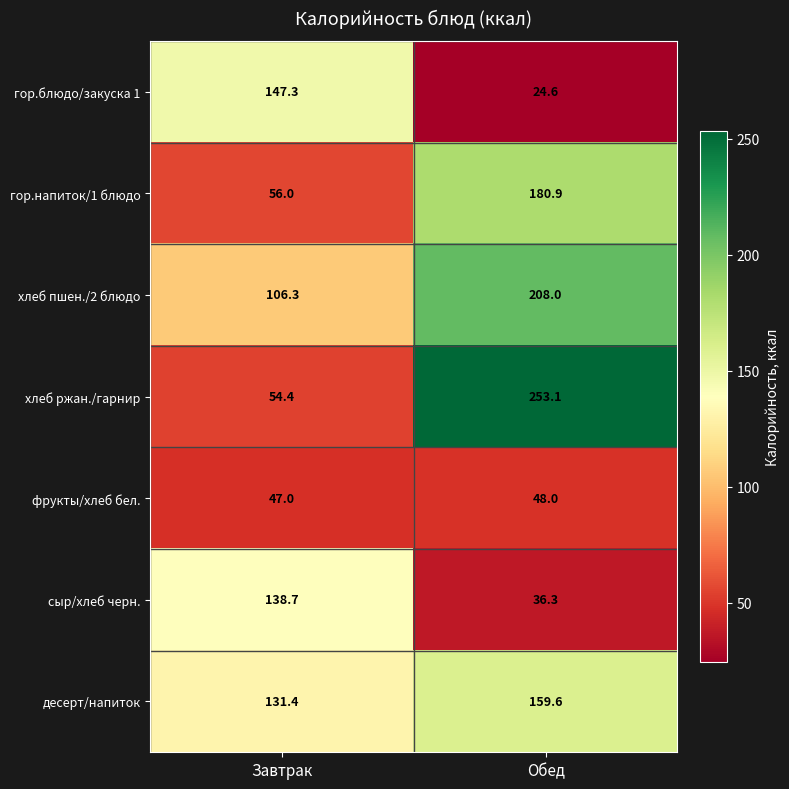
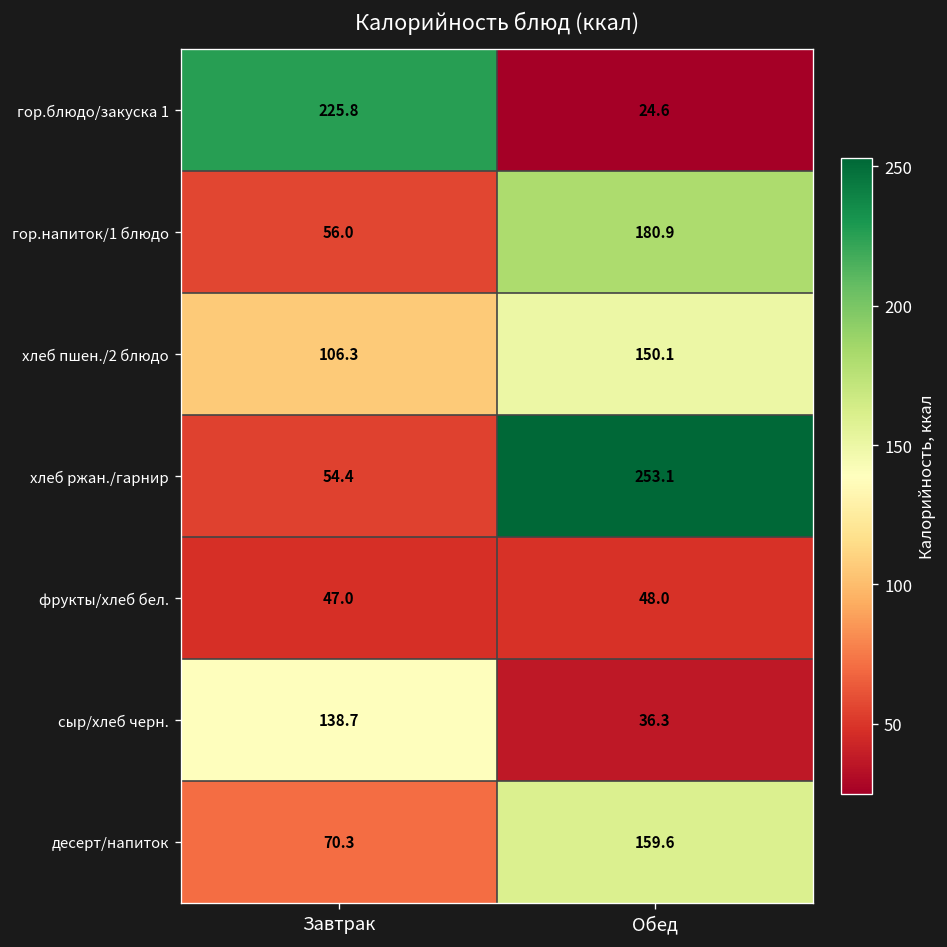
  {
    "гор.блюдо/закуска 1": {
-     "Завтрак": 147.3,
+     "Завтрак": 225.8,
      "Обед": 24.6
    },
    "гор.напиток/1 блюдо": {
      "Завтрак": 56.0,
      "Обед": 180.9
    },
    "хлеб пшен./2 блюдо": {
      "Завтрак": 106.3,
-     "Обед": 208.0
+     "Обед": 150.1
    },
    "хлеб ржан./гарнир": {
      "Завтрак": 54.4,
      "Обед": 253.1
    },
    "фрукты/хлеб бел.": {
      "Завтрак": 47.0,
      "Обед": 48.0
    },
    "сыр/хлеб черн.": {
      "Завтрак": 138.7,
      "Обед": 36.3
    },
    "десерт/напиток": {
-     "Завтрак": 131.4,
+     "Завтрак": 70.3,
      "Обед": 159.6
    }
  }
